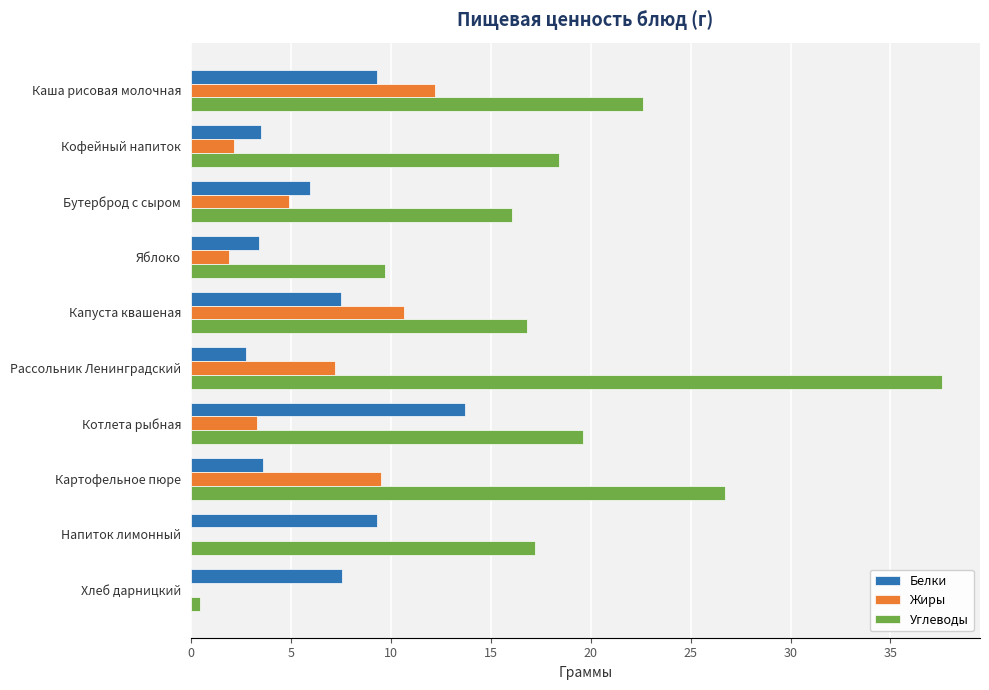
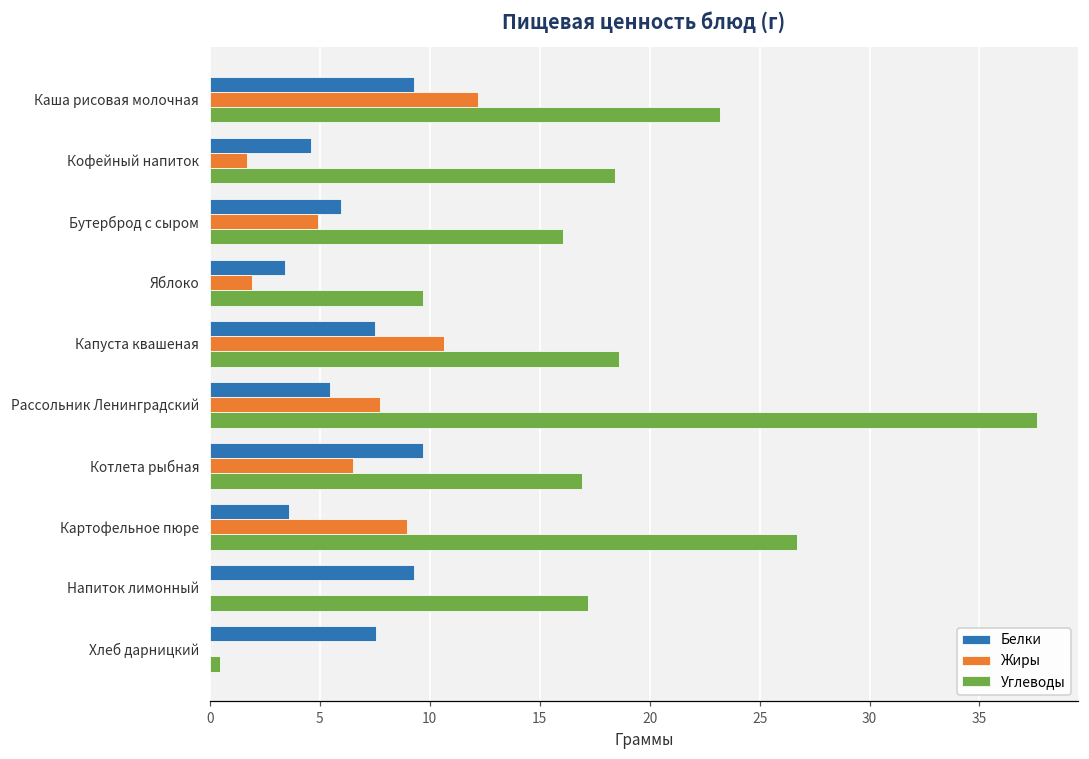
  {
    "Белки": {
      "Каша рисовая молочная": 9.3,
-     "Кофейный напиток": 3.5,
+     "Кофейный напиток": 4.6,
      "Бутерброд с сыром": 6.0,
      "Яблоко": 3.4,
      "Капуста квашеная": 7.5,
-     "Рассольник Ленинградский": 2.7,
-     "Котлета рыбная": 13.7,
+     "Рассольник Ленинградский": 5.5,
+     "Котлета рыбная": 9.7,
      "Картофельное пюре": 3.6,
      "Напиток лимонный": 9.3,
      "Хлеб дарницкий": 7.6
    },
    "Жиры": {
      "Каша рисовая молочная": 12.2,
-     "Кофейный напиток": 2.2,
+     "Кофейный напиток": 1.7,
      "Бутерброд с сыром": 4.9,
      "Яблоко": 1.9,
      "Капуста квашеная": 10.7,
-     "Рассольник Ленинградский": 7.2,
-     "Котлета рыбная": 3.3,
-     "Картофельное пюре": 9.5,
+     "Рассольник Ленинградский": 7.7,
+     "Котлета рыбная": 6.5,
+     "Картофельное пюре": 9.0,
      "Напиток лимонный": 0.0,
      "Хлеб дарницкий": 0.0
    },
    "Углеводы": {
-     "Каша рисовая молочная": 22.6,
+     "Каша рисовая молочная": 23.2,
      "Кофейный напиток": 18.4,
      "Бутерброд с сыром": 16.1,
      "Яблоко": 9.7,
-     "Капуста квашеная": 16.8,
+     "Капуста квашеная": 18.6,
      "Рассольник Ленинградский": 37.6,
-     "Котлета рыбная": 19.6,
+     "Котлета рыбная": 16.9,
      "Картофельное пюре": 26.7,
      "Напиток лимонный": 17.2,
      "Хлеб дарницкий": 0.4
    }
  }
